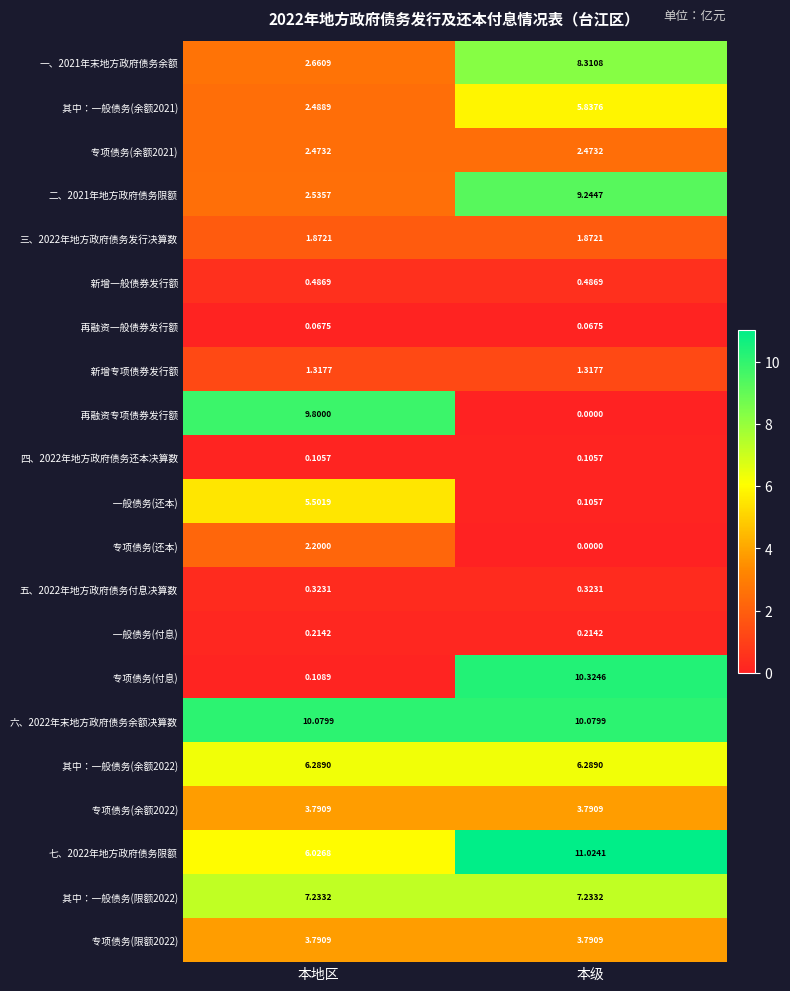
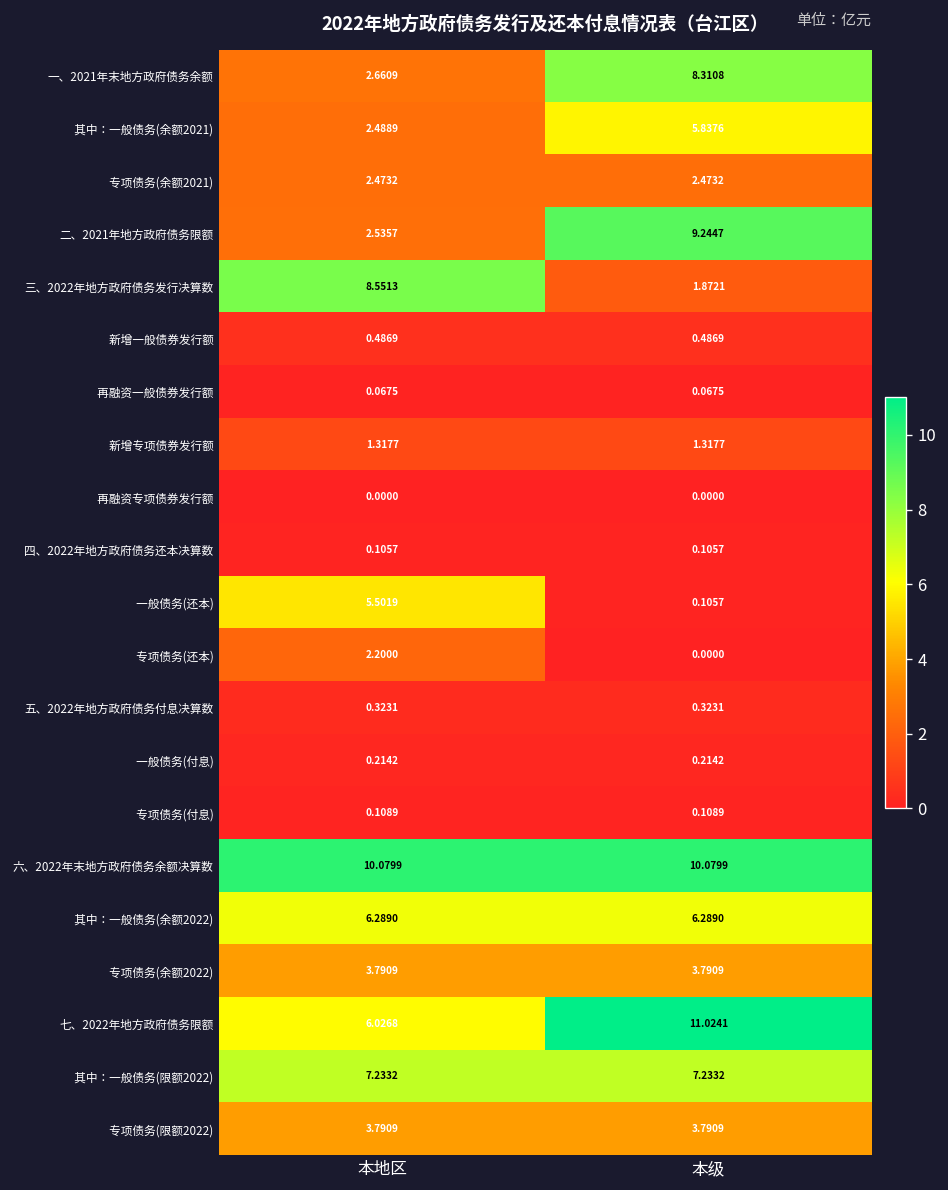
  {
    "一、2021年末地方政府债务余额": {
      "本地区": 2.6609,
      "本级": 8.3108
    },
    "其中：一般债务(余额2021)": {
      "本地区": 2.4889,
      "本级": 5.8376
    },
    "专项债务(余额2021)": {
      "本地区": 2.4732,
      "本级": 2.4732
    },
    "二、2021年地方政府债务限额": {
      "本地区": 2.5357,
      "本级": 9.2447
    },
    "三、2022年地方政府债务发行决算数": {
-     "本地区": 1.8721,
+     "本地区": 8.5513,
      "本级": 1.8721
    },
    "新增一般债券发行额": {
      "本地区": 0.4869,
      "本级": 0.4869
    },
    "再融资一般债券发行额": {
      "本地区": 0.0675,
      "本级": 0.0675
    },
    "新增专项债券发行额": {
      "本地区": 1.3177,
      "本级": 1.3177
    },
    "再融资专项债券发行额": {
-     "本地区": 9.8000,
+     "本地区": 0.0000,
      "本级": 0.0000
    },
    "四、2022年地方政府债务还本决算数": {
      "本地区": 0.1057,
      "本级": 0.1057
    },
    "一般债务(还本)": {
      "本地区": 5.5019,
      "本级": 0.1057
    },
    "专项债务(还本)": {
      "本地区": 2.2000,
      "本级": 0.0000
    },
    "五、2022年地方政府债务付息决算数": {
      "本地区": 0.3231,
      "本级": 0.3231
    },
    "一般债务(付息)": {
      "本地区": 0.2142,
      "本级": 0.2142
    },
    "专项债务(付息)": {
      "本地区": 0.1089,
-     "本级": 10.3246
+     "本级": 0.1089
    },
    "六、2022年末地方政府债务余额决算数": {
      "本地区": 10.0799,
      "本级": 10.0799
    },
    "其中：一般债务(余额2022)": {
      "本地区": 6.2890,
      "本级": 6.2890
    },
    "专项债务(余额2022)": {
      "本地区": 3.7909,
      "本级": 3.7909
    },
    "七、2022年地方政府债务限额": {
      "本地区": 6.0268,
      "本级": 11.0241
    },
    "其中：一般债务(限额2022)": {
      "本地区": 7.2332,
      "本级": 7.2332
    },
    "专项债务(限额2022)": {
      "本地区": 3.7909,
      "本级": 3.7909
    }
  }
